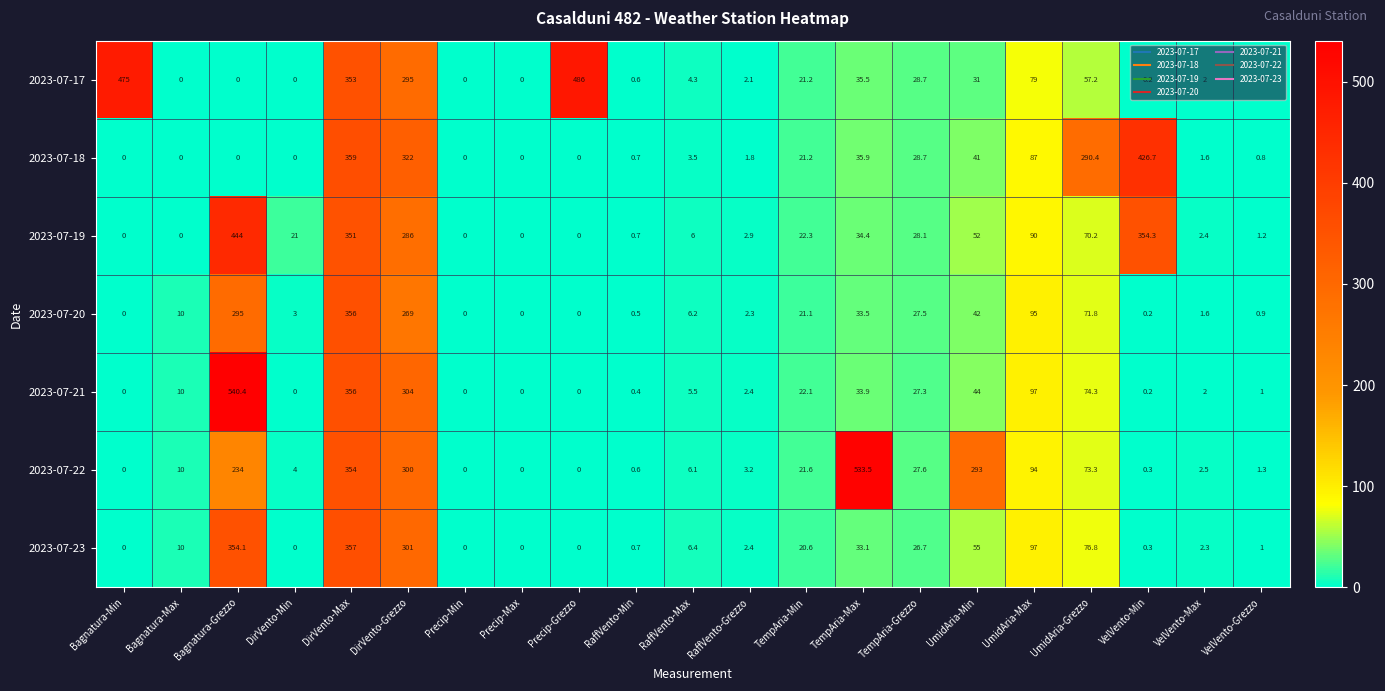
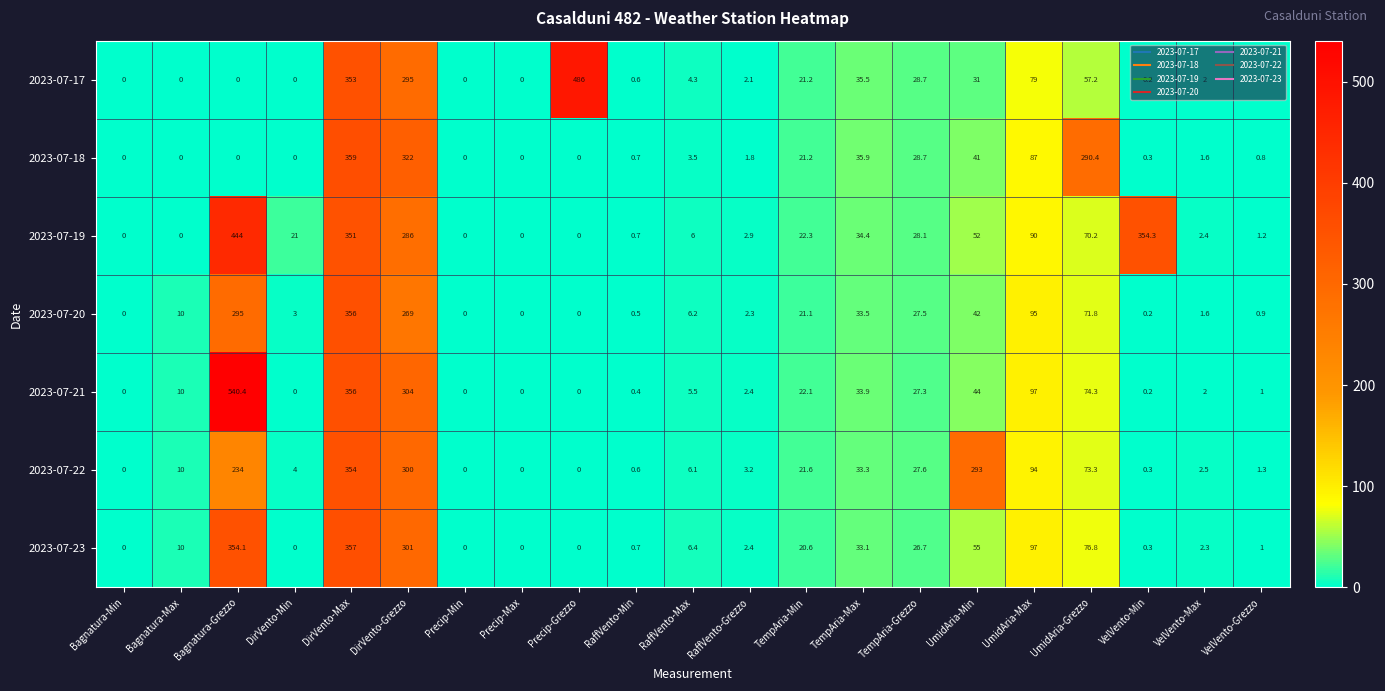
  {
    "2023-07-17": {
-     "Bagnatura-Min": 475,
+     "Bagnatura-Min": 0,
      "Bagnatura-Max": 0,
      "Bagnatura-Grezzo": 0,
      "DirVento-Min": 0,
      "DirVento-Max": 353,
      "DirVento-Grezzo": 295,
      "Precip-Min": 0,
      "Precip-Max": 0,
      "Precip-Grezzo": 486,
      "RaffVento-Min": 0.6,
      "RaffVento-Max": 4.3,
      "RaffVento-Grezzo": 2.1,
      "TempAria-Min": 21.2,
      "TempAria-Max": 35.5,
      "TempAria-Grezzo": 28.7,
      "UmidAria-Min": 31,
      "UmidAria-Max": 79,
      "UmidAria-Grezzo": 57.2
    },
    "2023-07-18": {
      "Bagnatura-Min": 0,
      "Bagnatura-Max": 0,
      "Bagnatura-Grezzo": 0,
      "DirVento-Min": 0,
      "DirVento-Max": 359,
      "DirVento-Grezzo": 322,
      "Precip-Min": 0,
      "Precip-Max": 0,
      "Precip-Grezzo": 0,
      "RaffVento-Min": 0.7,
      "RaffVento-Max": 3.5,
      "RaffVento-Grezzo": 1.8,
      "TempAria-Min": 21.2,
      "TempAria-Max": 35.9,
      "TempAria-Grezzo": 28.7,
      "UmidAria-Min": 41,
      "UmidAria-Max": 87,
      "UmidAria-Grezzo": 290.4,
-     "VelVento-Min": 426.7,
+     "VelVento-Min": 0.3,
      "VelVento-Max": 1.6,
      "VelVento-Grezzo": 0.8
    },
    "2023-07-19": {
      "Bagnatura-Min": 0,
      "Bagnatura-Max": 0,
      "Bagnatura-Grezzo": 444,
      "DirVento-Min": 21,
      "DirVento-Max": 351,
      "DirVento-Grezzo": 286,
      "Precip-Min": 0,
      "Precip-Max": 0,
      "Precip-Grezzo": 0,
      "RaffVento-Min": 0.7,
      "RaffVento-Max": 6,
      "RaffVento-Grezzo": 2.9,
      "TempAria-Min": 22.3,
      "TempAria-Max": 34.4,
      "TempAria-Grezzo": 28.1,
      "UmidAria-Min": 52,
      "UmidAria-Max": 90,
      "UmidAria-Grezzo": 70.2,
      "VelVento-Min": 354.3,
      "VelVento-Max": 2.4,
      "VelVento-Grezzo": 1.2
    },
    "2023-07-20": {
      "Bagnatura-Min": 0,
      "Bagnatura-Max": 10,
      "Bagnatura-Grezzo": 295,
      "DirVento-Min": 3,
      "DirVento-Max": 356,
      "DirVento-Grezzo": 269,
      "Precip-Min": 0,
      "Precip-Max": 0,
      "Precip-Grezzo": 0,
      "RaffVento-Min": 0.5,
      "RaffVento-Max": 6.2,
      "RaffVento-Grezzo": 2.3,
      "TempAria-Min": 21.1,
      "TempAria-Max": 33.5,
      "TempAria-Grezzo": 27.5,
      "UmidAria-Min": 42,
      "UmidAria-Max": 95,
      "UmidAria-Grezzo": 71.8,
      "VelVento-Min": 0.2,
      "VelVento-Max": 1.6,
      "VelVento-Grezzo": 0.9
    },
    "2023-07-21": {
      "Bagnatura-Min": 0,
      "Bagnatura-Max": 10,
      "Bagnatura-Grezzo": 540.4,
      "DirVento-Min": 0,
      "DirVento-Max": 356,
      "DirVento-Grezzo": 304,
      "Precip-Min": 0,
      "Precip-Max": 0,
      "Precip-Grezzo": 0,
      "RaffVento-Min": 0.4,
      "RaffVento-Max": 5.5,
      "RaffVento-Grezzo": 2.4,
      "TempAria-Min": 22.1,
      "TempAria-Max": 33.9,
      "TempAria-Grezzo": 27.3,
      "UmidAria-Min": 44,
      "UmidAria-Max": 97,
      "UmidAria-Grezzo": 74.3,
      "VelVento-Min": 0.2,
      "VelVento-Max": 2,
      "VelVento-Grezzo": 1
    },
    "2023-07-22": {
      "Bagnatura-Min": 0,
      "Bagnatura-Max": 10,
      "Bagnatura-Grezzo": 234,
      "DirVento-Min": 4,
      "DirVento-Max": 354,
      "DirVento-Grezzo": 300,
      "Precip-Min": 0,
      "Precip-Max": 0,
      "Precip-Grezzo": 0,
      "RaffVento-Min": 0.6,
      "RaffVento-Max": 6.1,
      "RaffVento-Grezzo": 3.2,
      "TempAria-Min": 21.6,
-     "TempAria-Max": 533.5,
+     "TempAria-Max": 33.3,
      "TempAria-Grezzo": 27.6,
      "UmidAria-Min": 293,
      "UmidAria-Max": 94,
      "UmidAria-Grezzo": 73.3,
      "VelVento-Min": 0.3,
      "VelVento-Max": 2.5,
      "VelVento-Grezzo": 1.3
    },
    "2023-07-23": {
      "Bagnatura-Min": 0,
      "Bagnatura-Max": 10,
      "Bagnatura-Grezzo": 354.1,
      "DirVento-Min": 0,
      "DirVento-Max": 357,
      "DirVento-Grezzo": 301,
      "Precip-Min": 0,
      "Precip-Max": 0,
      "Precip-Grezzo": 0,
      "RaffVento-Min": 0.7,
      "RaffVento-Max": 6.4,
      "RaffVento-Grezzo": 2.4,
      "TempAria-Min": 20.6,
      "TempAria-Max": 33.1,
      "TempAria-Grezzo": 26.7,
      "UmidAria-Min": 55,
      "UmidAria-Max": 97,
      "UmidAria-Grezzo": 76.8,
      "VelVento-Min": 0.3,
      "VelVento-Max": 2.3,
      "VelVento-Grezzo": 1
    }
  }
